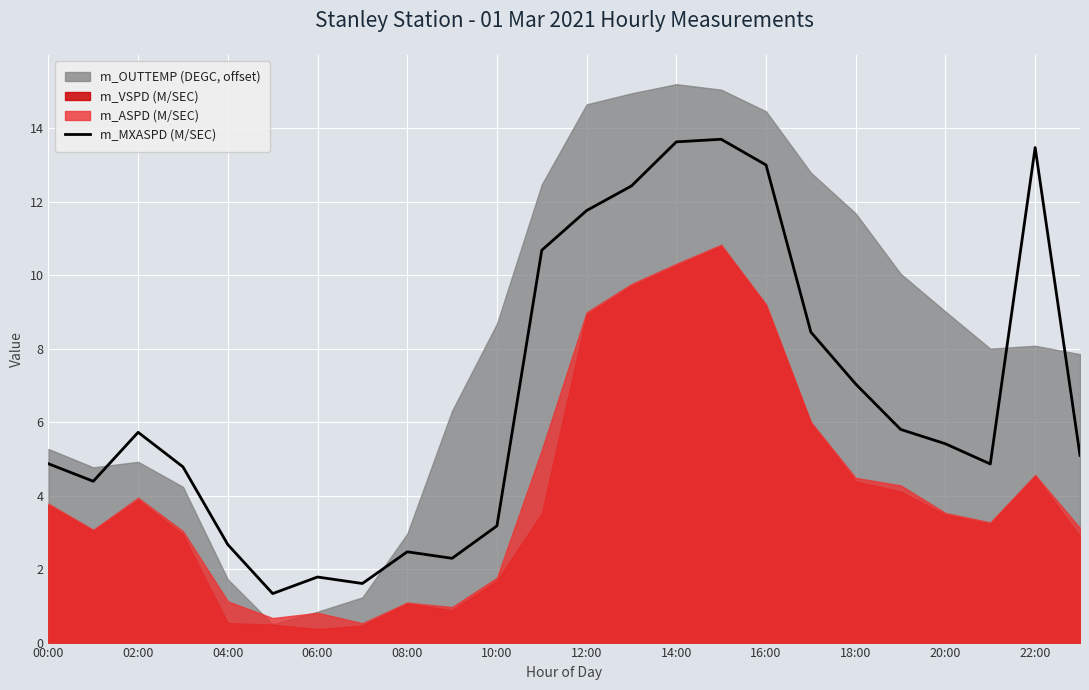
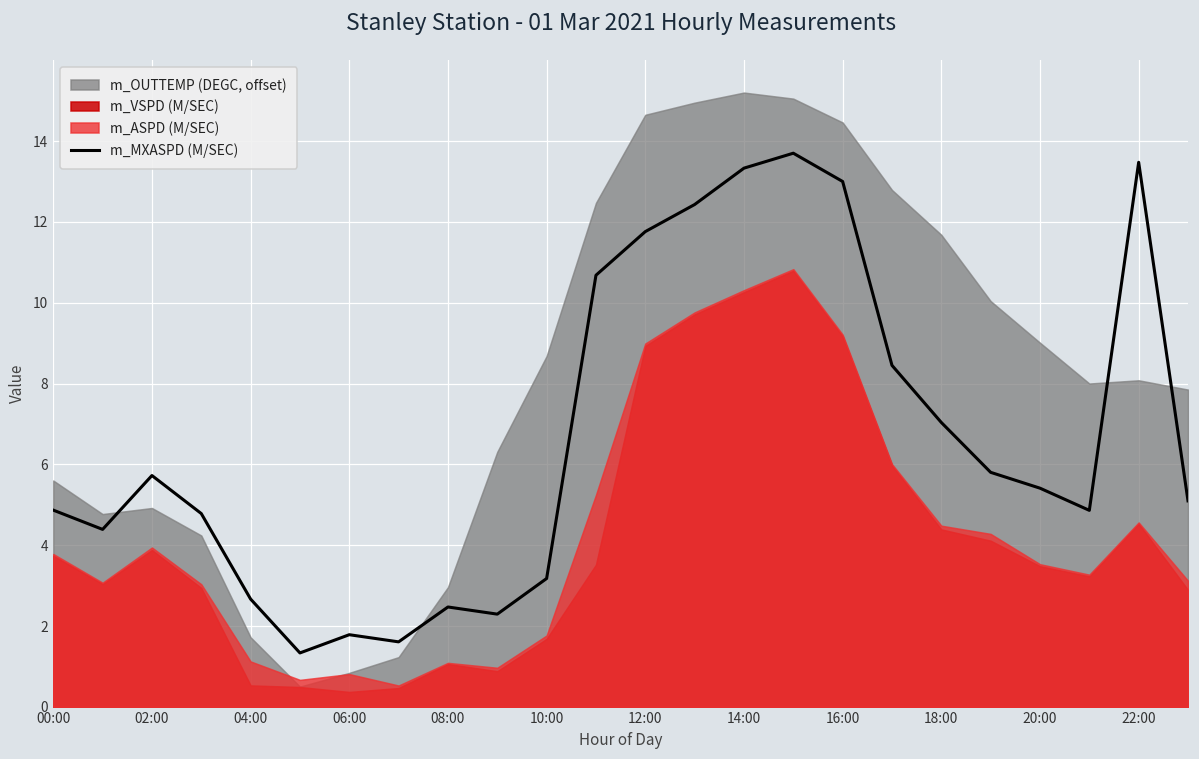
  {
    "m_OUTTEMP (DEGC, offset)": {
-     "00:00": 5.3,
+     "00:00": 5.6,
      "02:00": 4.9,
      "04:00": 1.7,
      "08:00": 3.0,
      "10:00": 8.7,
      "12:00": 14.6,
      "14:00": 15.2,
      "16:00": 14.5,
      "18:00": 11.7,
      "20:00": 9.0,
      "22:00": 8.1
    },
    "m_MXASPD (M/SEC)": {
      "00:00": 4.9,
      "02:00": 5.7,
      "04:00": 2.7,
      "06:00": 1.8,
      "08:00": 2.5,
      "10:00": 3.2,
      "12:00": 11.8,
-     "14:00": 13.6,
+     "14:00": 13.3,
      "16:00": 13.0,
      "18:00": 7.0,
      "20:00": 5.4,
      "22:00": 13.5
    },
    "m_VSPD (M/SEC)": {
      "04:00": 0.5,
      "06:00": 0.4,
      "10:00": 1.7,
      "18:00": 4.4
    },
    "m_ASPD (M/SEC)": {
      "04:00": 1.1,
      "10:00": 1.8,
      "18:00": 4.5
    }
  }
